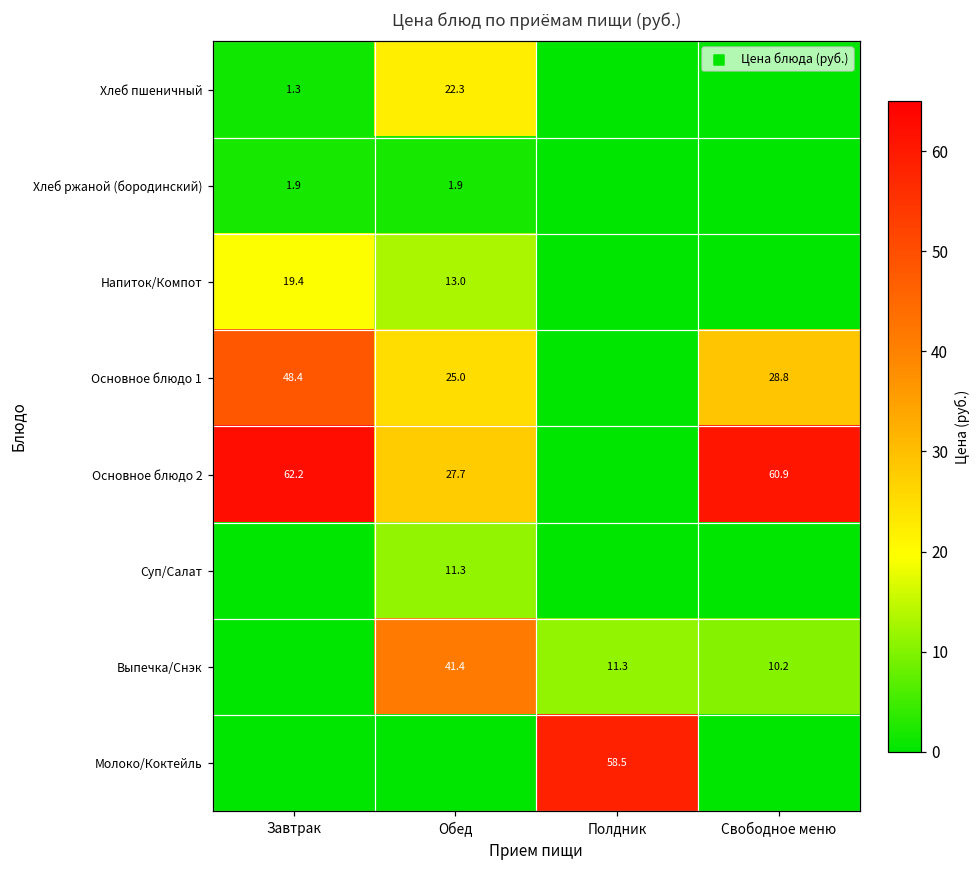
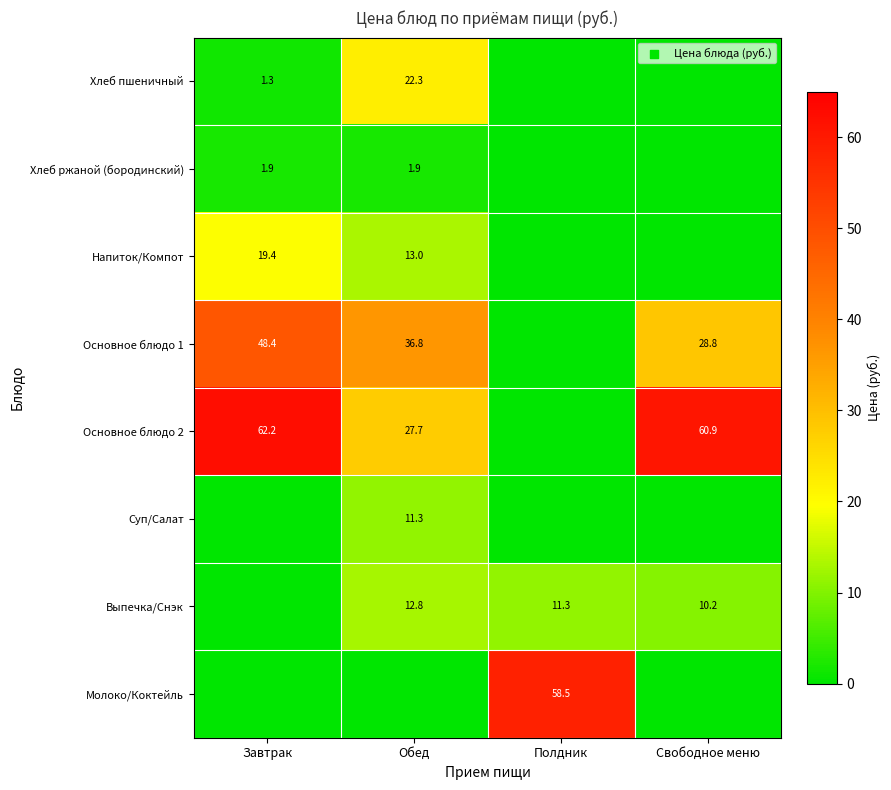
  {
    "Хлеб пшеничный": {
      "Завтрак": 1.3,
      "Обед": 22.3
    },
    "Хлеб ржаной (бородинский)": {
      "Завтрак": 1.9,
      "Обед": 1.9
    },
    "Напиток/Компот": {
      "Завтрак": 19.4,
      "Обед": 13.0
    },
    "Основное блюдо 1": {
      "Завтрак": 48.4,
-     "Обед": 25.0,
+     "Обед": 36.8,
      "Свободное меню": 28.8
    },
    "Основное блюдо 2": {
      "Завтрак": 62.2,
      "Обед": 27.7,
      "Свободное меню": 60.9
    },
    "Суп/Салат": {
      "Обед": 11.3
    },
    "Выпечка/Снэк": {
-     "Обед": 41.4,
+     "Обед": 12.8,
      "Полдник": 11.3,
      "Свободное меню": 10.2
    },
    "Молоко/Коктейль": {
      "Полдник": 58.5
    }
  }
